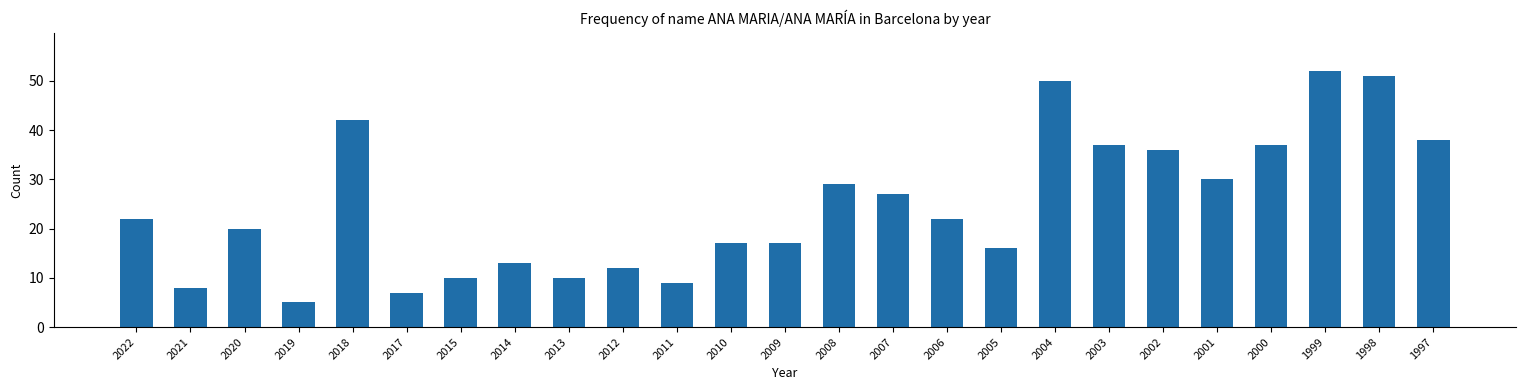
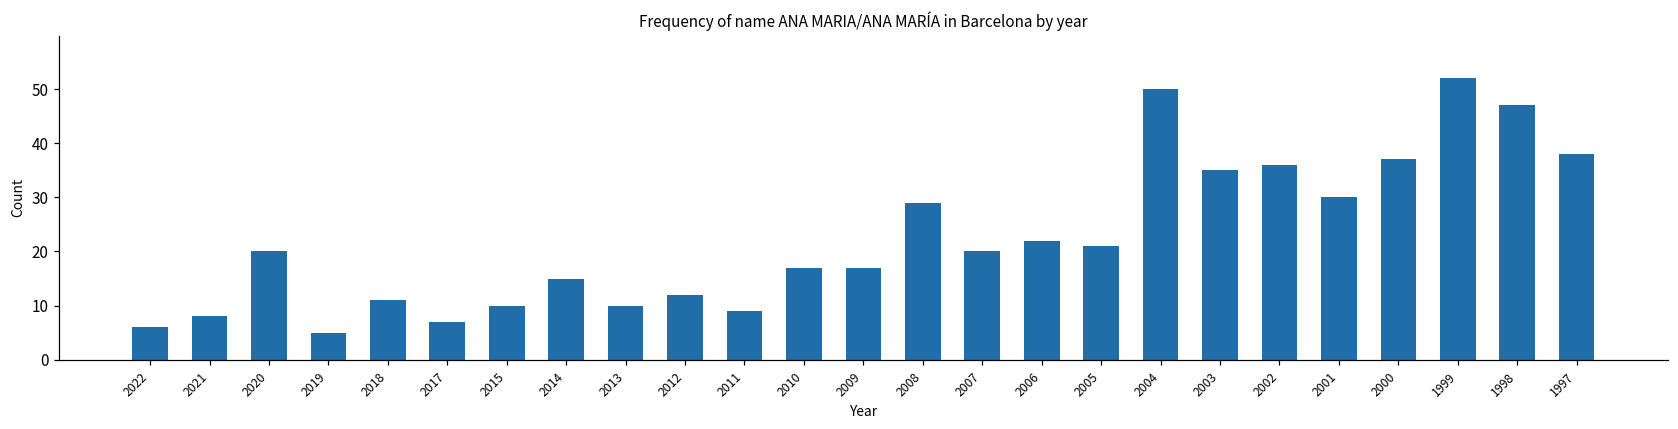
  {
-   "2022": 22,
+   "2022": 6,
    "2021": 8,
    "2020": 20,
    "2019": 5,
-   "2018": 42,
+   "2018": 11,
    "2017": 7,
    "2015": 10,
-   "2014": 13,
+   "2014": 15,
    "2013": 10,
    "2012": 12,
    "2011": 9,
    "2010": 17,
    "2009": 17,
    "2008": 29,
-   "2007": 27,
+   "2007": 20,
    "2006": 22,
-   "2005": 16,
+   "2005": 21,
    "2004": 50,
-   "2003": 37,
+   "2003": 35,
    "2002": 36,
    "2001": 30,
    "2000": 37,
    "1999": 52,
-   "1998": 51,
+   "1998": 47,
    "1997": 38
  }
